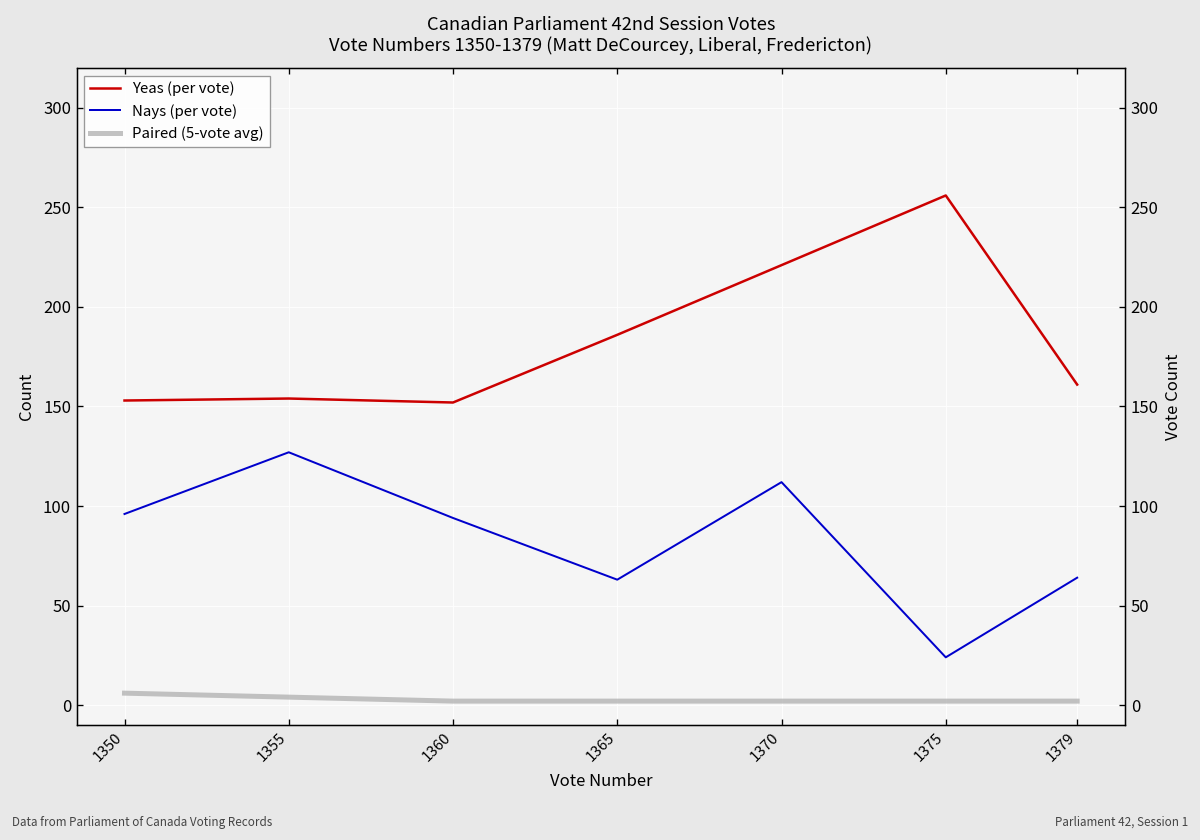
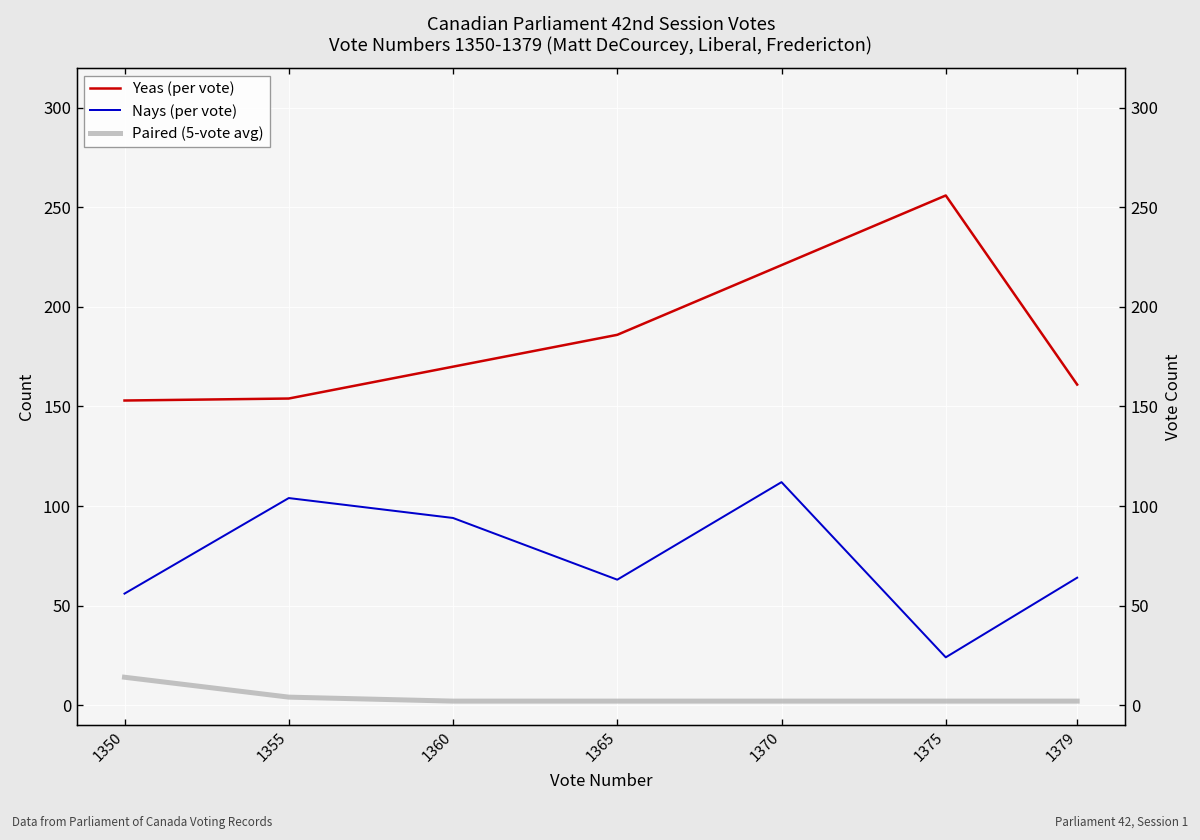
  {
    "Yeas (per vote)": {
      "1350": 153,
      "1355": 154,
-     "1360": 152,
+     "1360": 170,
      "1365": 186,
      "1370": 221,
      "1375": 256,
      "1379": 161
    },
    "Nays (per vote)": {
-     "1350": 96,
-     "1355": 127,
+     "1350": 56,
+     "1355": 104,
      "1360": 94,
      "1365": 63,
      "1370": 112,
      "1375": 24,
      "1379": 64
    },
    "Paired (5-vote avg)": {
-     "1350": 6,
+     "1350": 14,
      "1355": 4,
      "1360": 2,
      "1365": 2,
      "1370": 2,
      "1375": 2,
      "1379": 2
    }
  }
